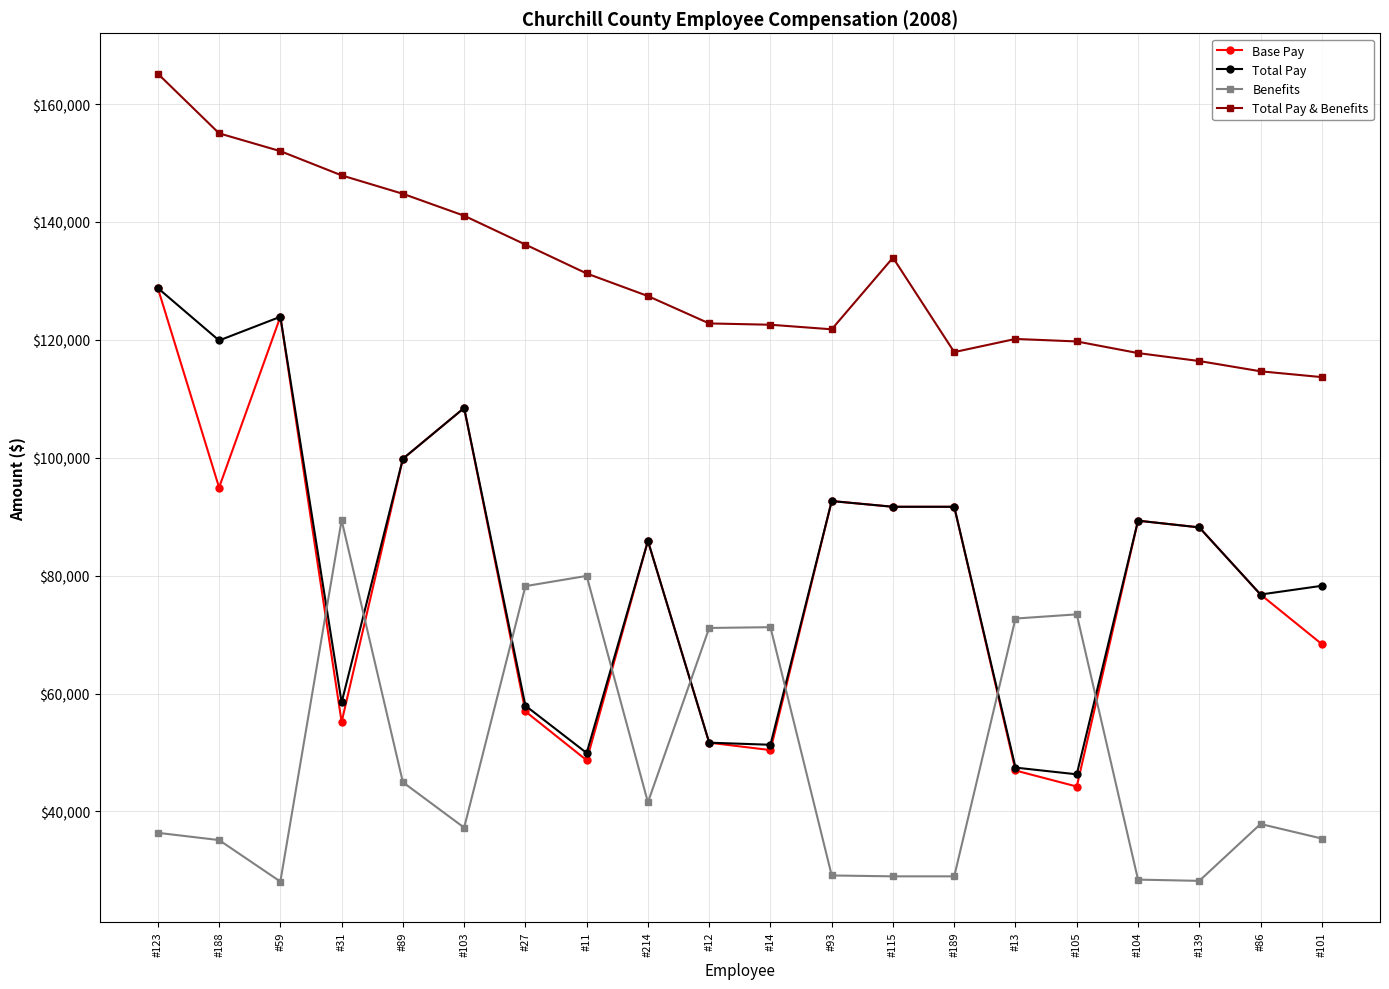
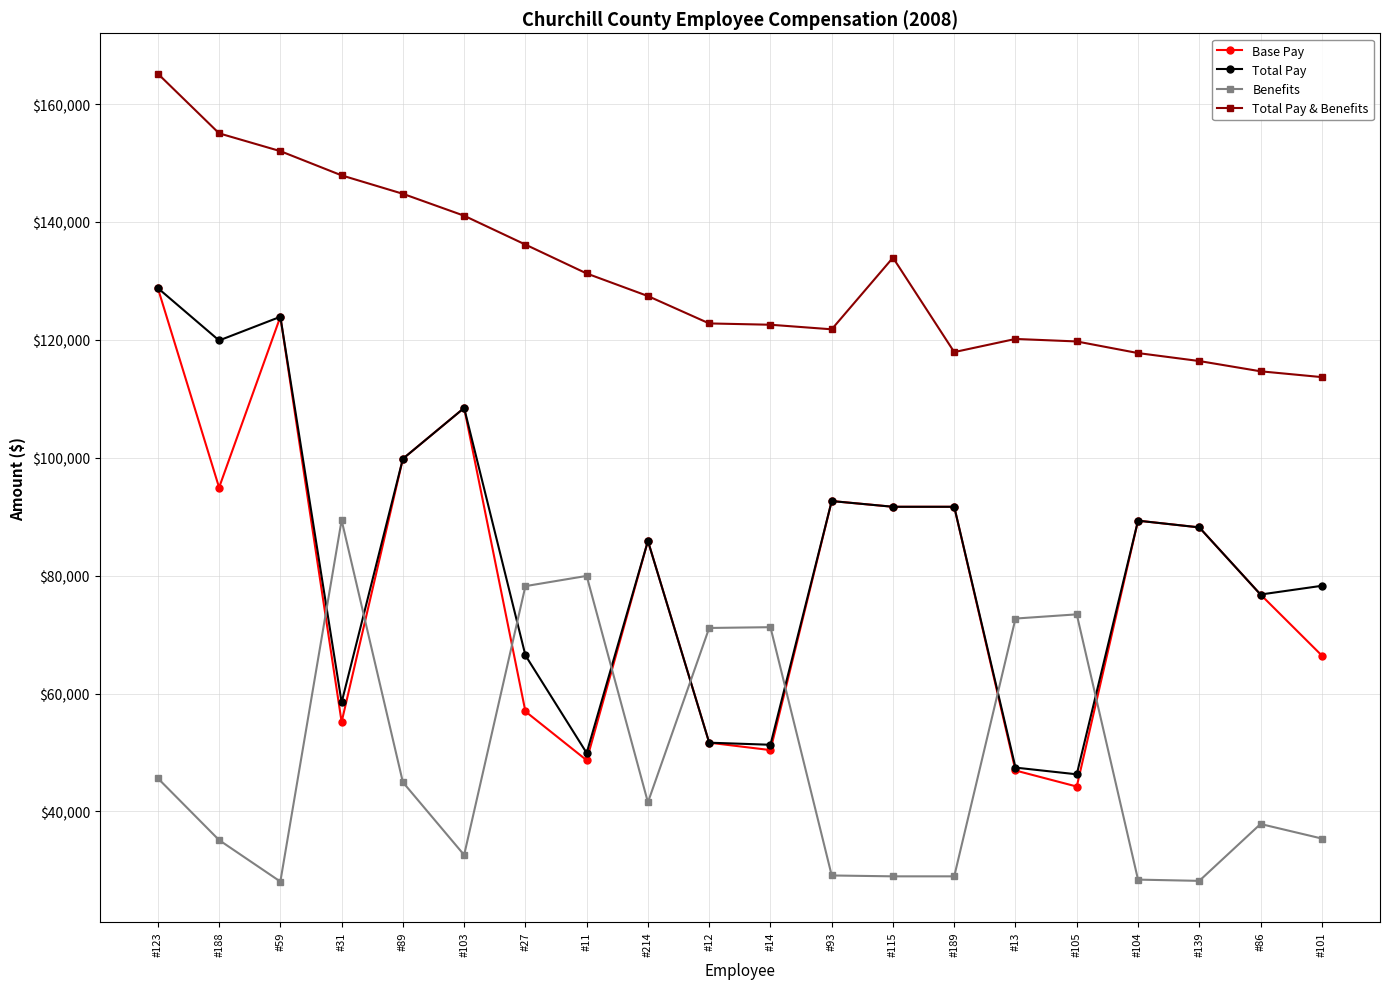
  {
    "Base Pay": {
      "#188": "$95,000",
      "#31": "$55,000",
      "#27": "$57,000",
      "#11": "$49,000",
      "#14": "$50,000",
      "#13": "$47,000",
      "#105": "$44,000",
-     "#101": "$68,000"
+     "#101": "$66,000"
    },
    "Total Pay": {
      "#188": "$120,000",
      "#31": "$58,000",
-     "#27": "$58,000",
+     "#27": "$66,000",
      "#11": "$50,000",
      "#14": "$51,000",
      "#13": "$47,000",
      "#105": "$46,000",
      "#101": "$78,000"
    },
    "Benefits": {
-     "#123": "$36,000",
+     "#123": "$46,000",
      "#188": "$35,000",
      "#59": "$28,000",
      "#31": "$89,000",
      "#89": "$45,000",
-     "#103": "$37,000",
+     "#103": "$33,000",
      "#27": "$78,000",
      "#11": "$80,000",
      "#214": "$42,000",
      "#12": "$71,000",
      "#14": "$71,000",
      "#93": "$29,000",
      "#115": "$29,000",
      "#189": "$29,000",
      "#13": "$73,000",
      "#105": "$73,000",
      "#104": "$28,000",
      "#139": "$28,000",
      "#86": "$38,000",
      "#101": "$35,000"
    },
    "Total Pay & Benefits": {
      "#123": "$165,000",
      "#188": "$155,000",
      "#59": "$152,000",
      "#31": "$148,000",
      "#89": "$145,000",
      "#103": "$141,000",
      "#27": "$136,000",
      "#11": "$131,000",
      "#214": "$127,000",
      "#12": "$123,000",
      "#14": "$123,000",
      "#93": "$122,000",
      "#115": "$134,000",
      "#189": "$118,000",
      "#13": "$120,000",
      "#105": "$120,000",
      "#104": "$118,000",
      "#139": "$116,000",
      "#86": "$115,000",
      "#101": "$114,000"
    }
  }
